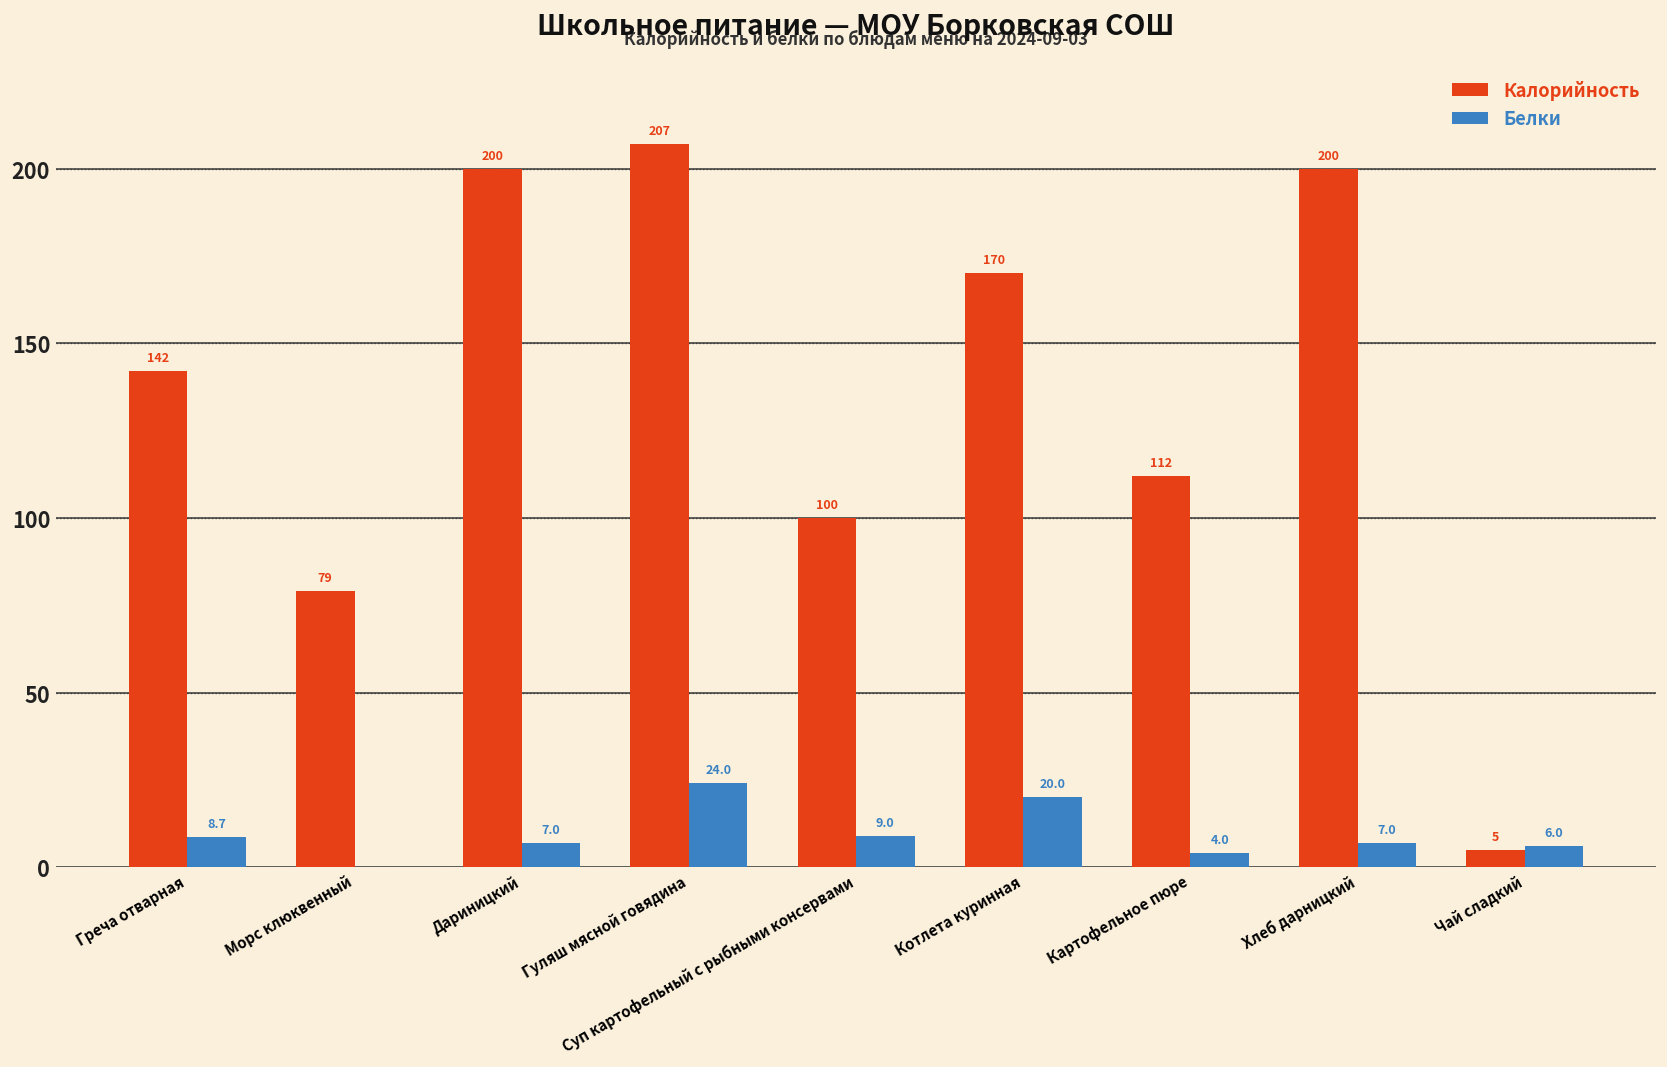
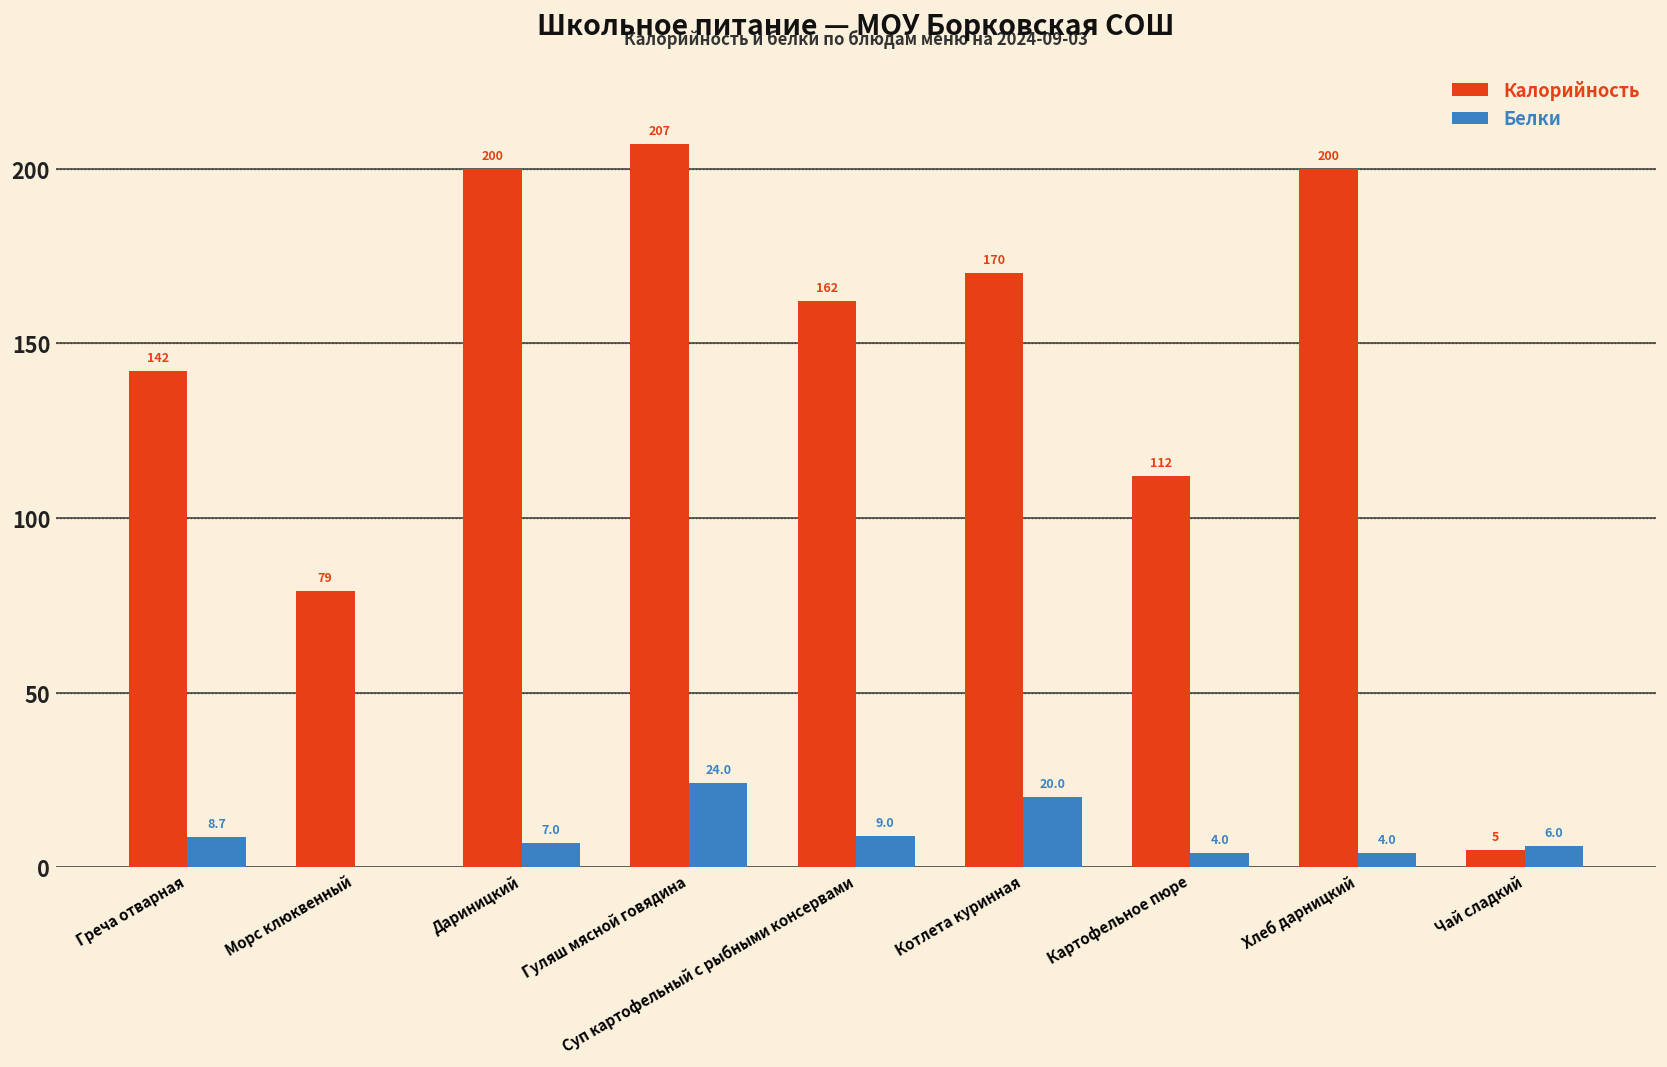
  {
    "Калорийность": {
      "Греча отварная": 142,
      "Морс клюквенный": 79,
      "Дариницкий": 200,
      "Гуляш мясной говядина": 207,
-     "Суп картофельный с рыбными консервами": 100,
+     "Суп картофельный с рыбными консервами": 162,
      "Котлета куринная": 170,
      "Картофельное пюре": 112,
      "Хлеб дарницкий": 200,
      "Чай сладкий": 5
    },
    "Белки": {
      "Греча отварная": 8.7,
      "Дариницкий": 7.0,
      "Гуляш мясной говядина": 24.0,
      "Суп картофельный с рыбными консервами": 9.0,
      "Котлета куринная": 20.0,
      "Картофельное пюре": 4.0,
-     "Хлеб дарницкий": 7.0,
+     "Хлеб дарницкий": 4.0,
      "Чай сладкий": 6.0
    }
  }
